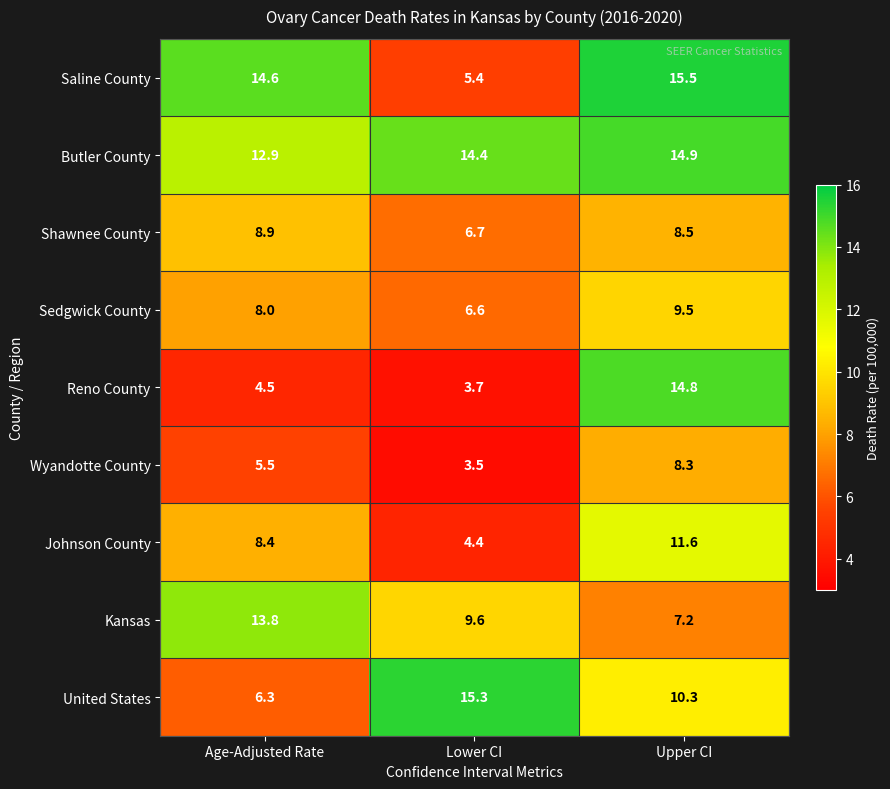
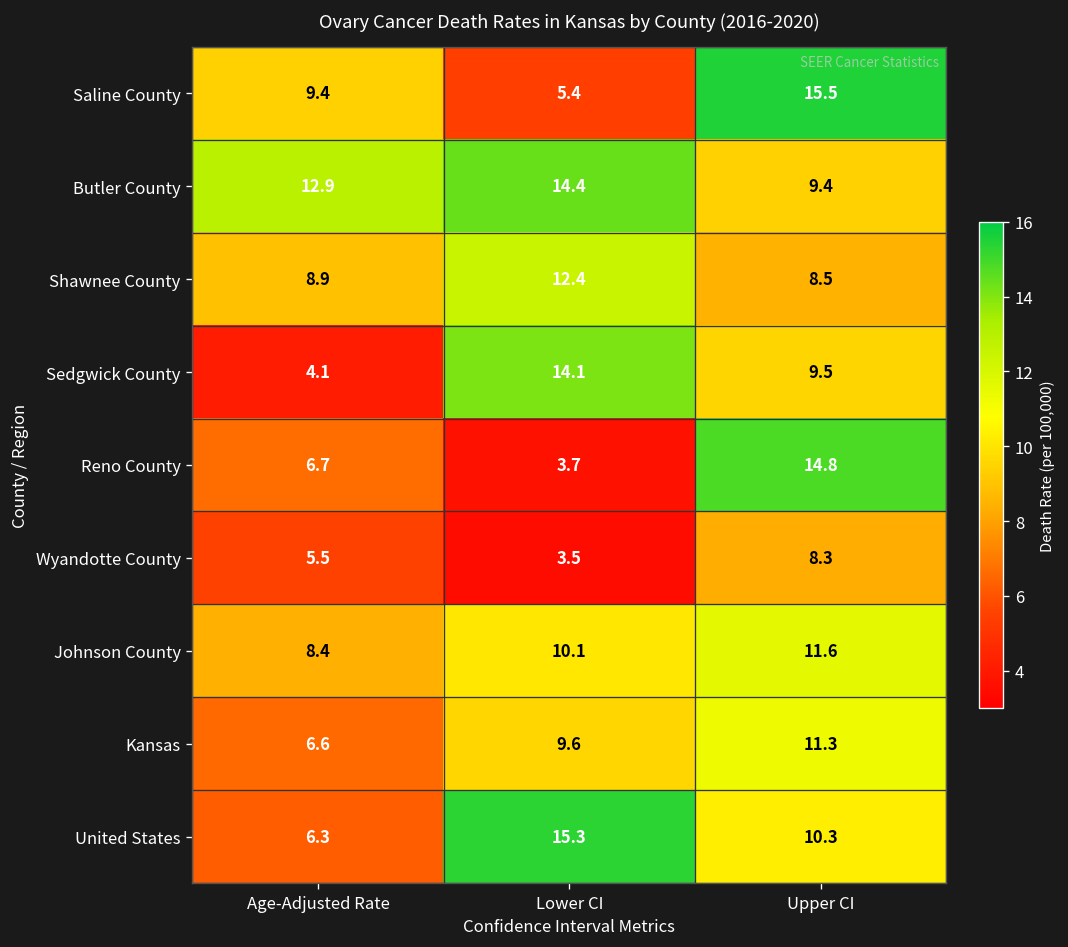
  {
    "Saline County": {
-     "Age-Adjusted Rate": 14.6,
+     "Age-Adjusted Rate": 9.4,
      "Lower CI": 5.4
    },
    "Butler County": {
      "Age-Adjusted Rate": 12.9,
      "Lower CI": 14.4,
-     "Upper CI": 14.9
+     "Upper CI": 9.4
    },
    "Shawnee County": {
      "Age-Adjusted Rate": 8.9,
-     "Lower CI": 6.7,
+     "Lower CI": 12.4,
      "Upper CI": 8.5
    },
    "Sedgwick County": {
-     "Age-Adjusted Rate": 8.0,
-     "Lower CI": 6.6,
+     "Age-Adjusted Rate": 4.1,
+     "Lower CI": 14.1,
      "Upper CI": 9.5
    },
    "Reno County": {
-     "Age-Adjusted Rate": 4.5,
+     "Age-Adjusted Rate": 6.7,
      "Lower CI": 3.7,
      "Upper CI": 14.8
    },
    "Wyandotte County": {
      "Age-Adjusted Rate": 5.5,
      "Lower CI": 3.5,
      "Upper CI": 8.3
    },
    "Johnson County": {
      "Age-Adjusted Rate": 8.4,
-     "Lower CI": 4.4,
+     "Lower CI": 10.1,
      "Upper CI": 11.6
    },
    "Kansas": {
-     "Age-Adjusted Rate": 13.8,
+     "Age-Adjusted Rate": 6.6,
      "Lower CI": 9.6,
-     "Upper CI": 7.2
+     "Upper CI": 11.3
    },
    "United States": {
      "Age-Adjusted Rate": 6.3,
      "Lower CI": 15.3,
      "Upper CI": 10.3
    }
  }
